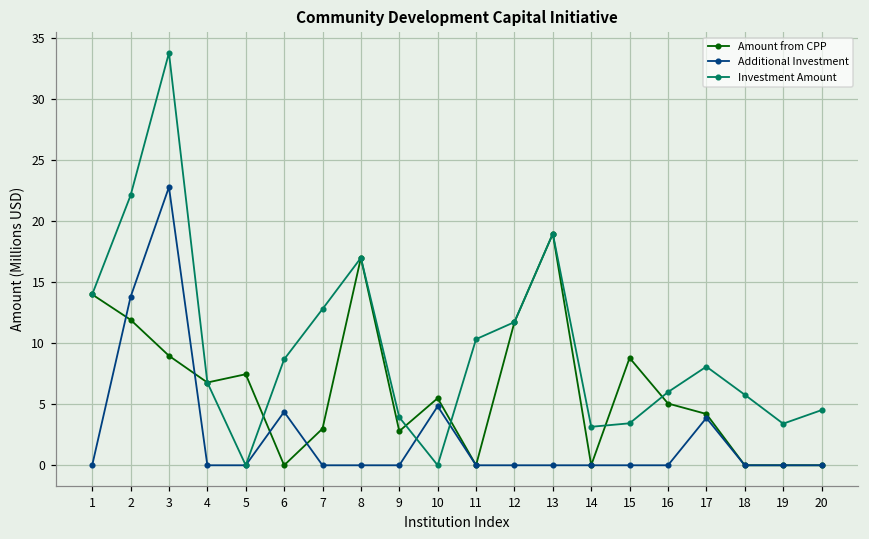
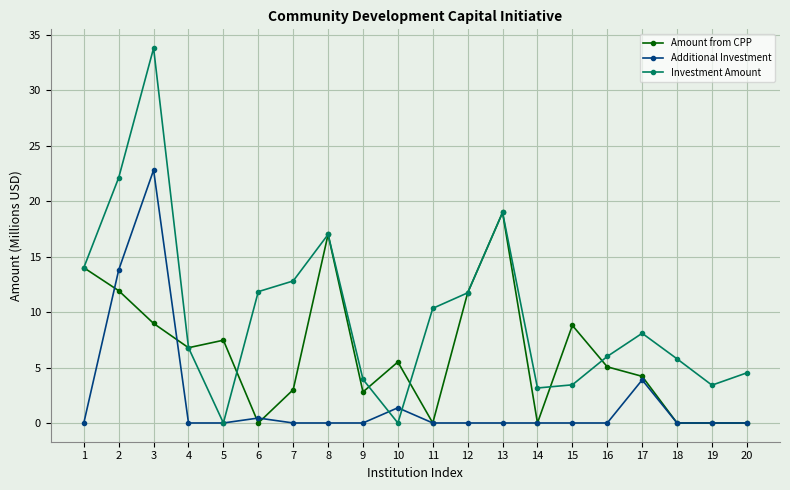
  {
    "Amount from CPP": {
      "2": 11.9,
      "3": 9.0,
      "5": 7.5,
      "6": 0.0,
      "7": 3.0,
      "9": 2.8,
      "10": 5.5,
      "15": 8.8,
      "16": 5.1,
      "17": 4.2
    },
    "Additional Investment": {
      "1": 0.0,
      "2": 13.8,
      "3": 22.8,
      "4": 0.0,
-     "6": 4.4,
+     "6": 0.4,
      "7": 0.0,
      "8": 0.0,
      "9": 0.0,
-     "10": 4.8,
+     "10": 1.4,
      "12": 0.0,
      "13": 0.0,
      "15": 0.0,
      "16": 0.0,
      "17": 3.9
    },
    "Investment Amount": {
      "2": 22.1,
      "3": 33.8,
-     "6": 8.7,
+     "6": 11.8,
      "7": 12.8,
      "9": 3.9,
      "10": 0.0,
      "11": 10.3,
      "14": 3.2,
      "15": 3.4,
      "16": 6.0,
      "17": 8.1,
      "18": 5.8,
      "19": 3.4,
      "20": 4.5
    }
  }
